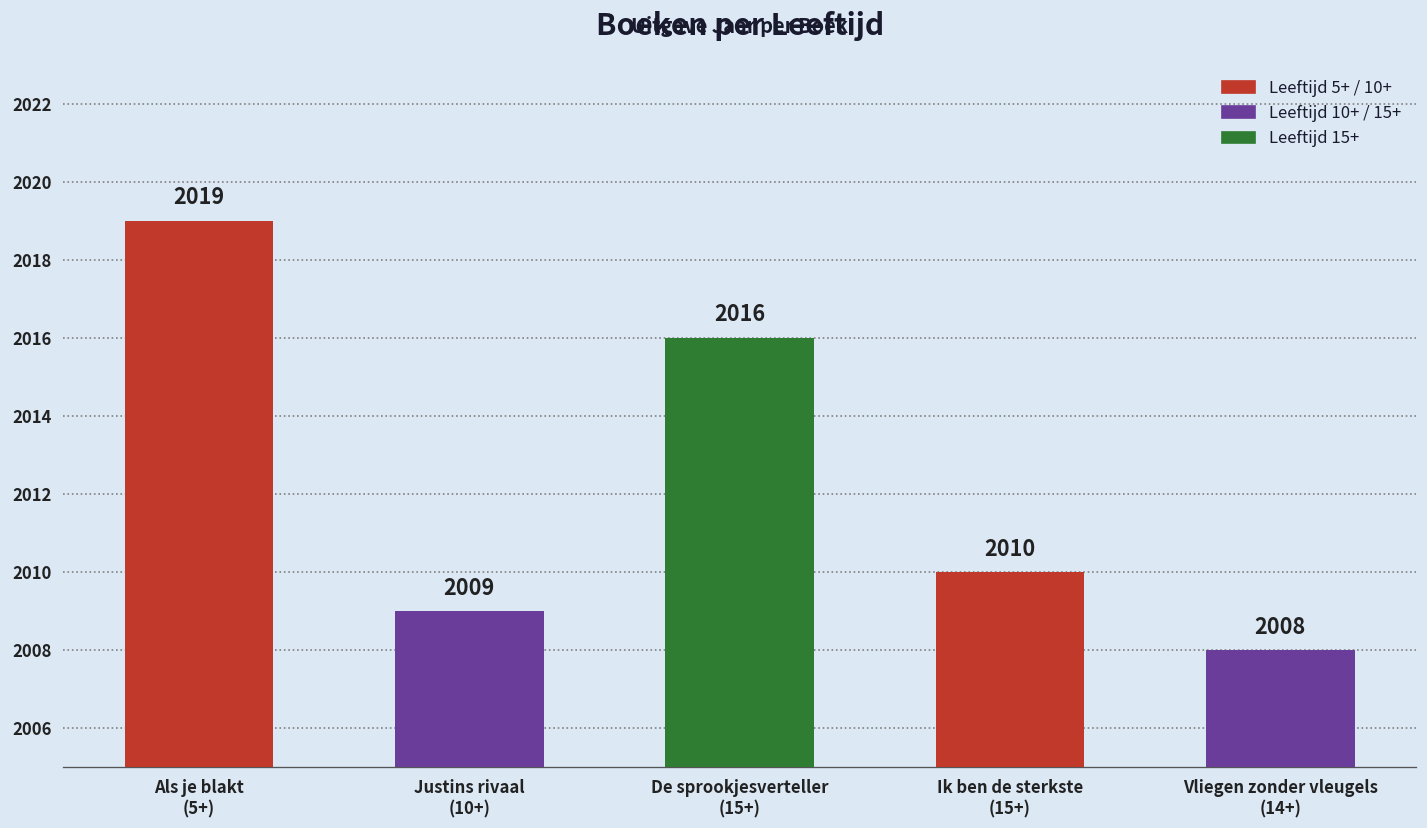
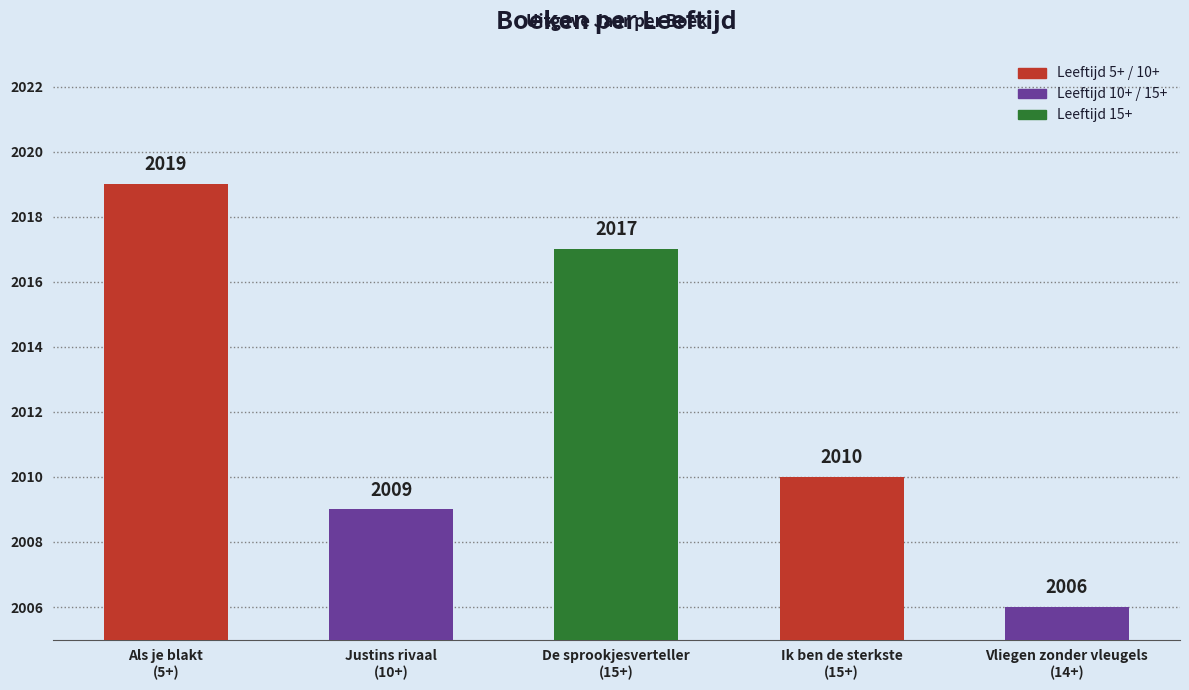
  {
    "Als je blakt (5+)": 2019,
    "Justins rivaal (10+)": 2009,
-   "De sprookjesverteller (15+)": 2016,
+   "De sprookjesverteller (15+)": 2017,
    "Ik ben de sterkste (15+)": 2010,
-   "Vliegen zonder vleugels (14+)": 2008
+   "Vliegen zonder vleugels (14+)": 2006
  }
